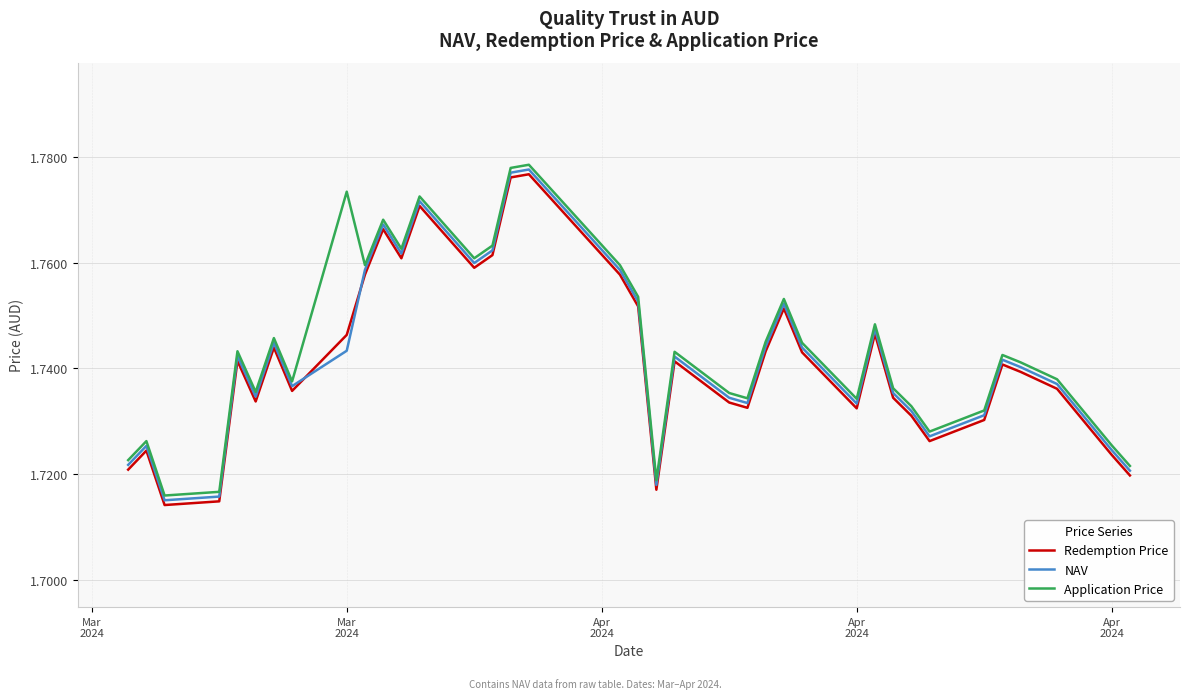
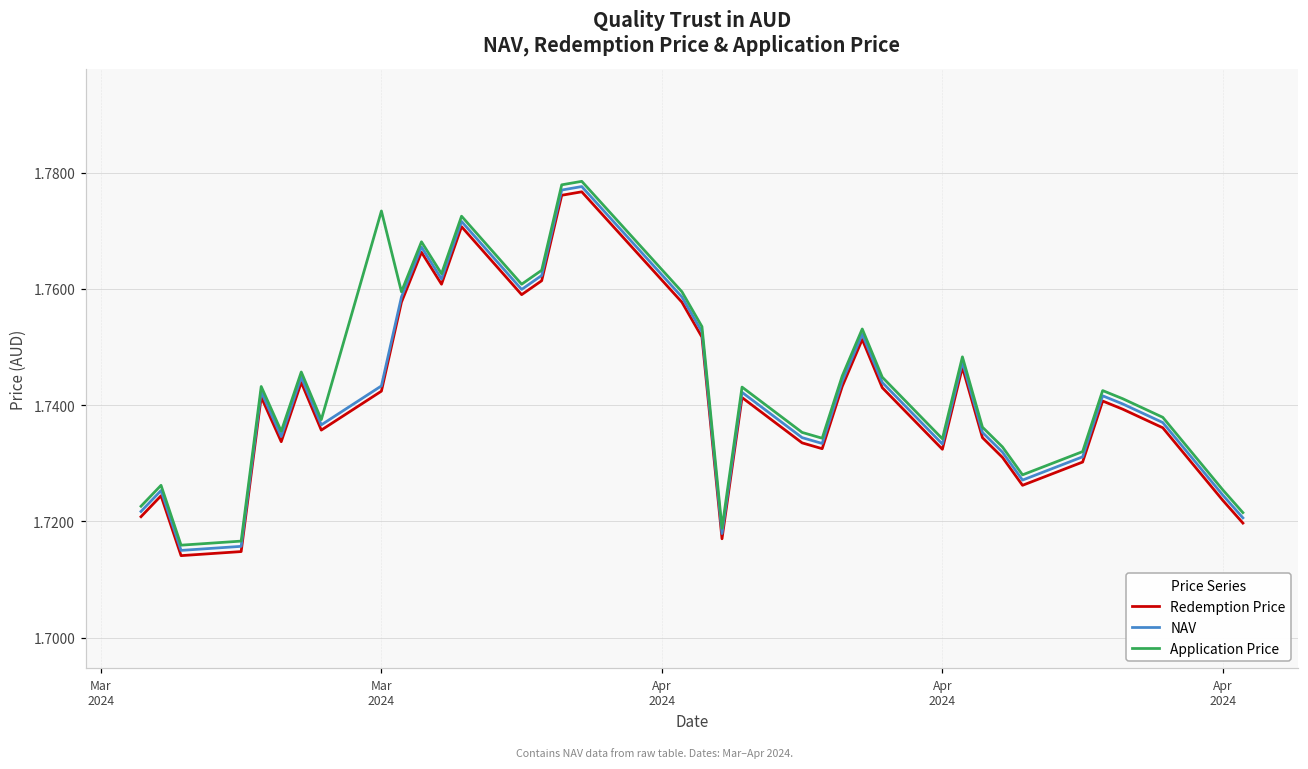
  {
    "Redemption Price": {
-     "Mar 2024": 1.746
+     "Mar 2024": 1.742
    },
    "NAV": {
      "Mar 2024": 1.743
    },
    "Application Price": {
      "Mar 2024": 1.773
    }
  }
